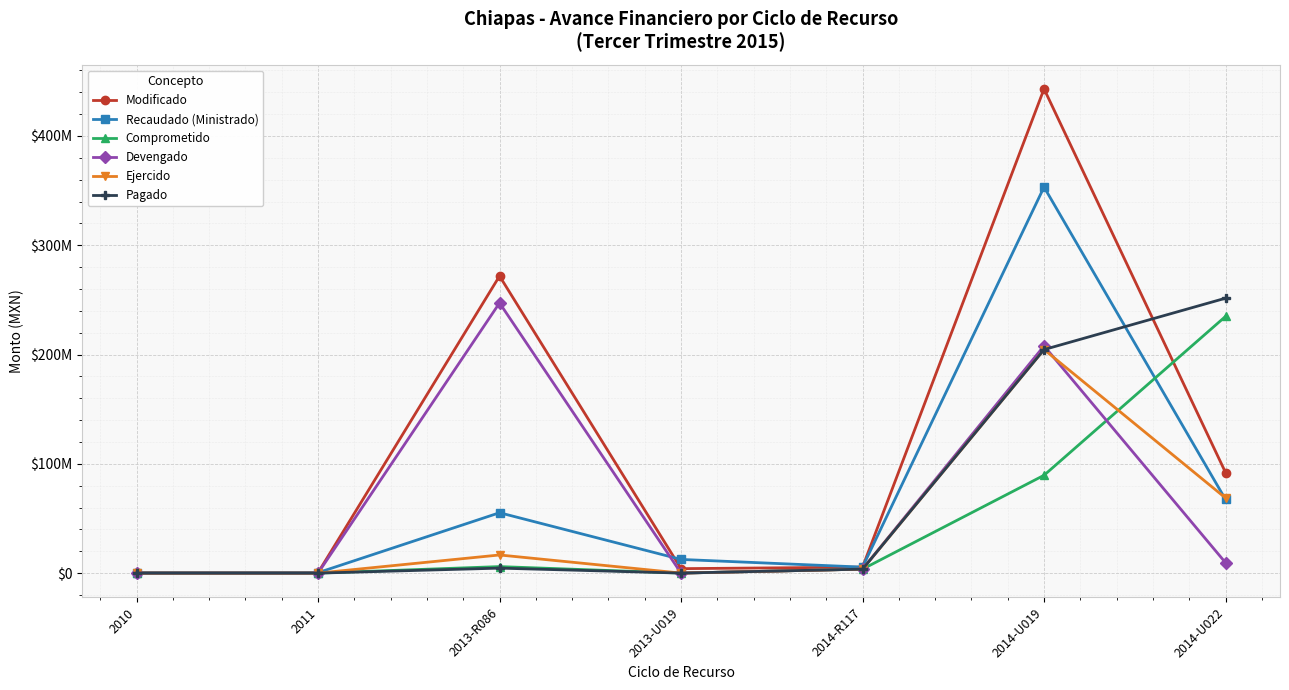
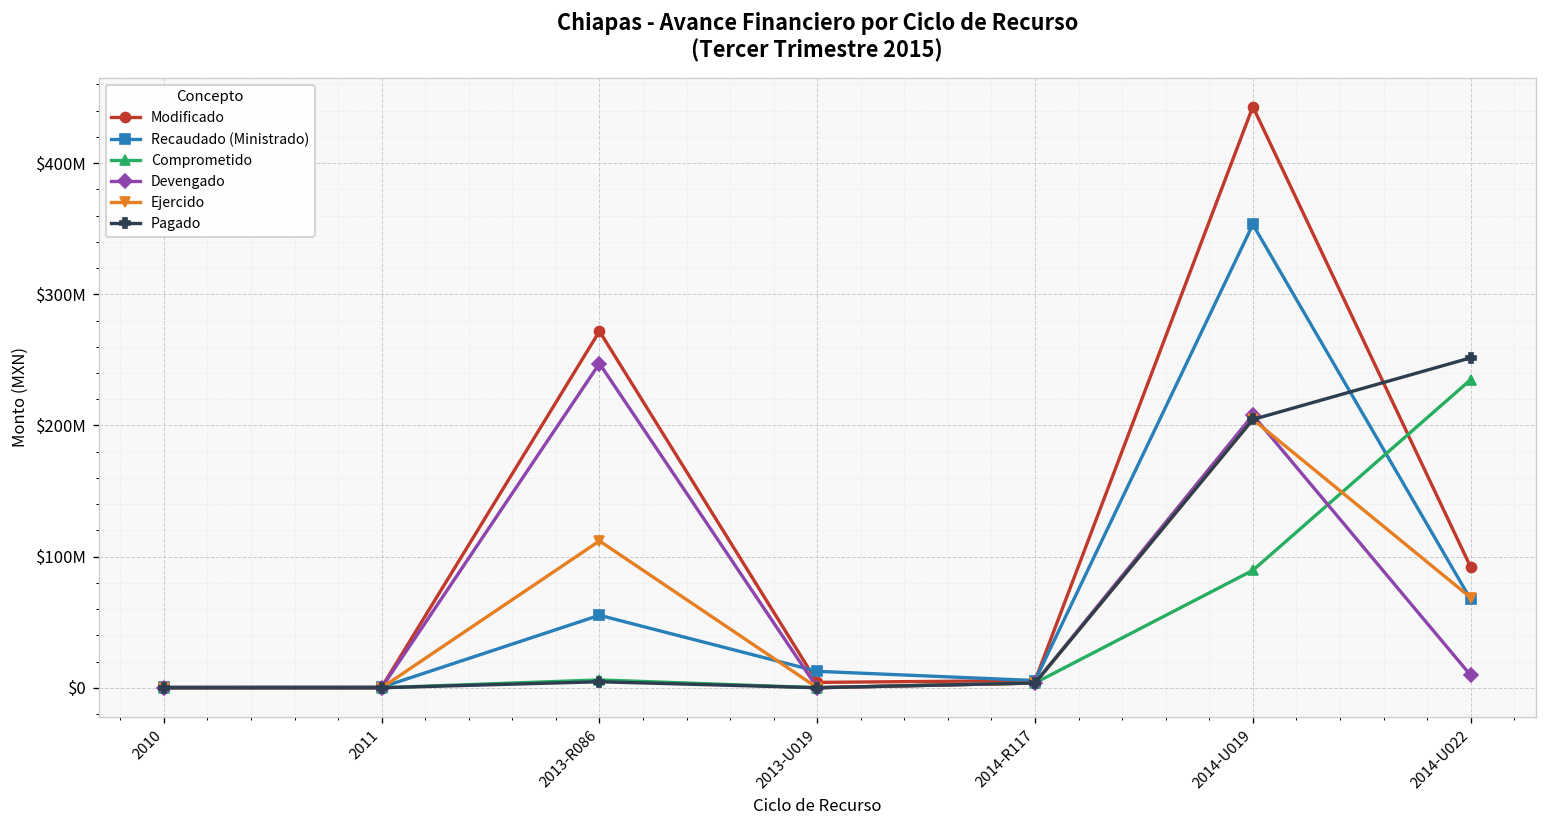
  {
    "Modificado": {
      "2013-R086": "$272000000",
      "2013-U019": "$4000000",
      "2014-U019": "$443000000",
      "2014-U022": "$92000000"
    },
    "Recaudado (Ministrado)": {
      "2013-R086": "$55000000",
      "2013-U019": "$13000000",
      "2014-U019": "$353000000"
    },
    "Comprometido": {
      "2014-U019": "$90000000",
      "2014-U022": "$235000000"
    },
    "Devengado": {
      "2013-R086": "$247000000",
      "2014-U019": "$208000000",
      "2014-U022": "$10000000"
    },
    "Ejercido": {
-     "2013-R086": "$17000000"
+     "2013-R086": "$112000000"
    },
    "Pagado": {
      "2014-U022": "$252000000"
    }
  }
